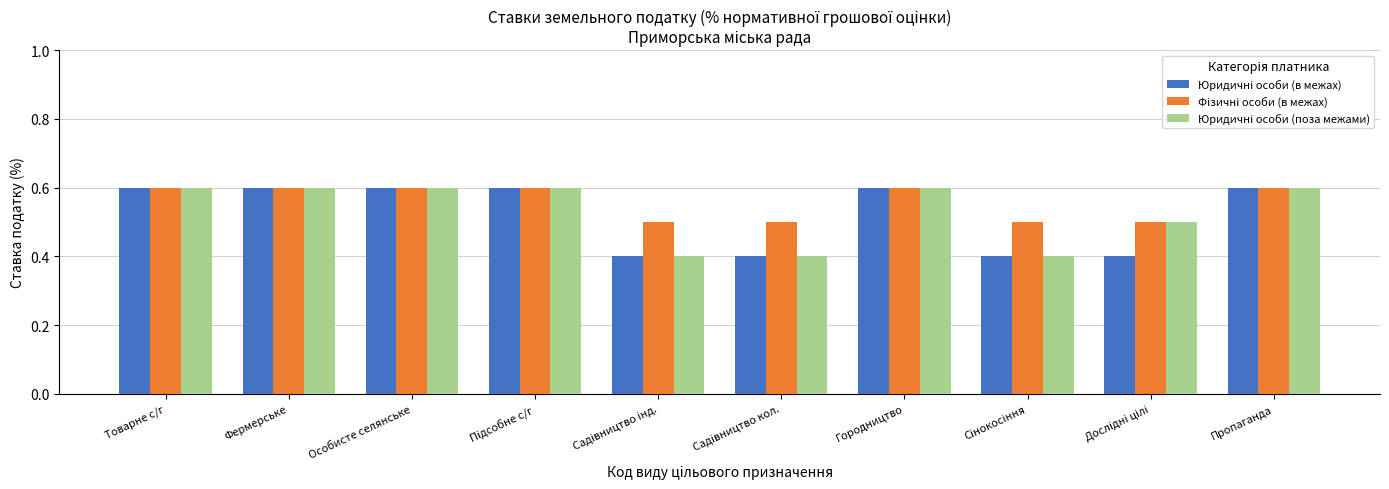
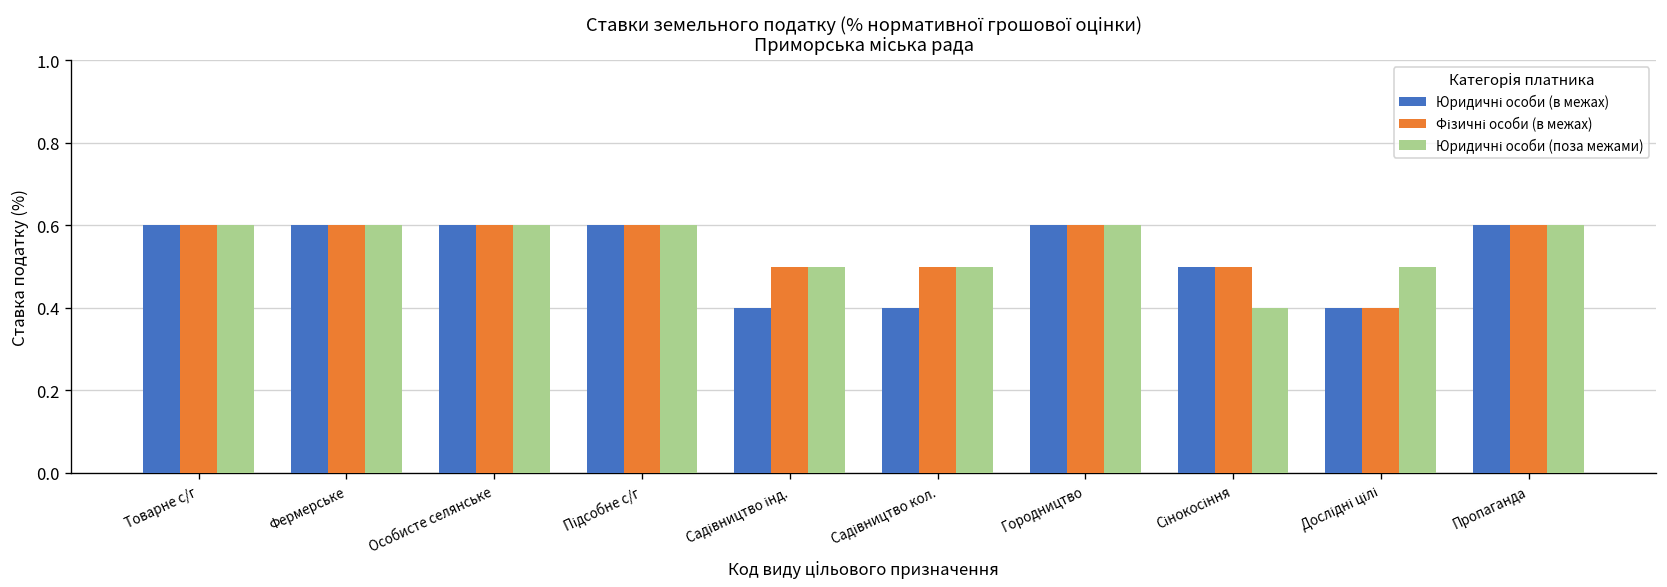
  {
    "Юридичні особи (в межах)": {
      "Товарне с/г": 0.6,
      "Фермерське": 0.6,
      "Особисте селянське": 0.6,
      "Підсобне с/г": 0.6,
      "Садівництво інд.": 0.4,
      "Садівництво кол.": 0.4,
      "Городництво": 0.6,
-     "Сінокосіння": 0.4,
+     "Сінокосіння": 0.5,
      "Дослідні цілі": 0.4,
      "Пропаганда": 0.6
    },
    "Фізичні особи (в межах)": {
      "Товарне с/г": 0.6,
      "Фермерське": 0.6,
      "Особисте селянське": 0.6,
      "Підсобне с/г": 0.6,
      "Садівництво інд.": 0.5,
      "Садівництво кол.": 0.5,
      "Городництво": 0.6,
      "Сінокосіння": 0.5,
-     "Дослідні цілі": 0.5,
+     "Дослідні цілі": 0.4,
      "Пропаганда": 0.6
    },
    "Юридичні особи (поза межами)": {
      "Товарне с/г": 0.6,
      "Фермерське": 0.6,
      "Особисте селянське": 0.6,
      "Підсобне с/г": 0.6,
-     "Садівництво інд.": 0.4,
-     "Садівництво кол.": 0.4,
+     "Садівництво інд.": 0.5,
+     "Садівництво кол.": 0.5,
      "Городництво": 0.6,
      "Сінокосіння": 0.4,
      "Дослідні цілі": 0.5,
      "Пропаганда": 0.6
    }
  }
